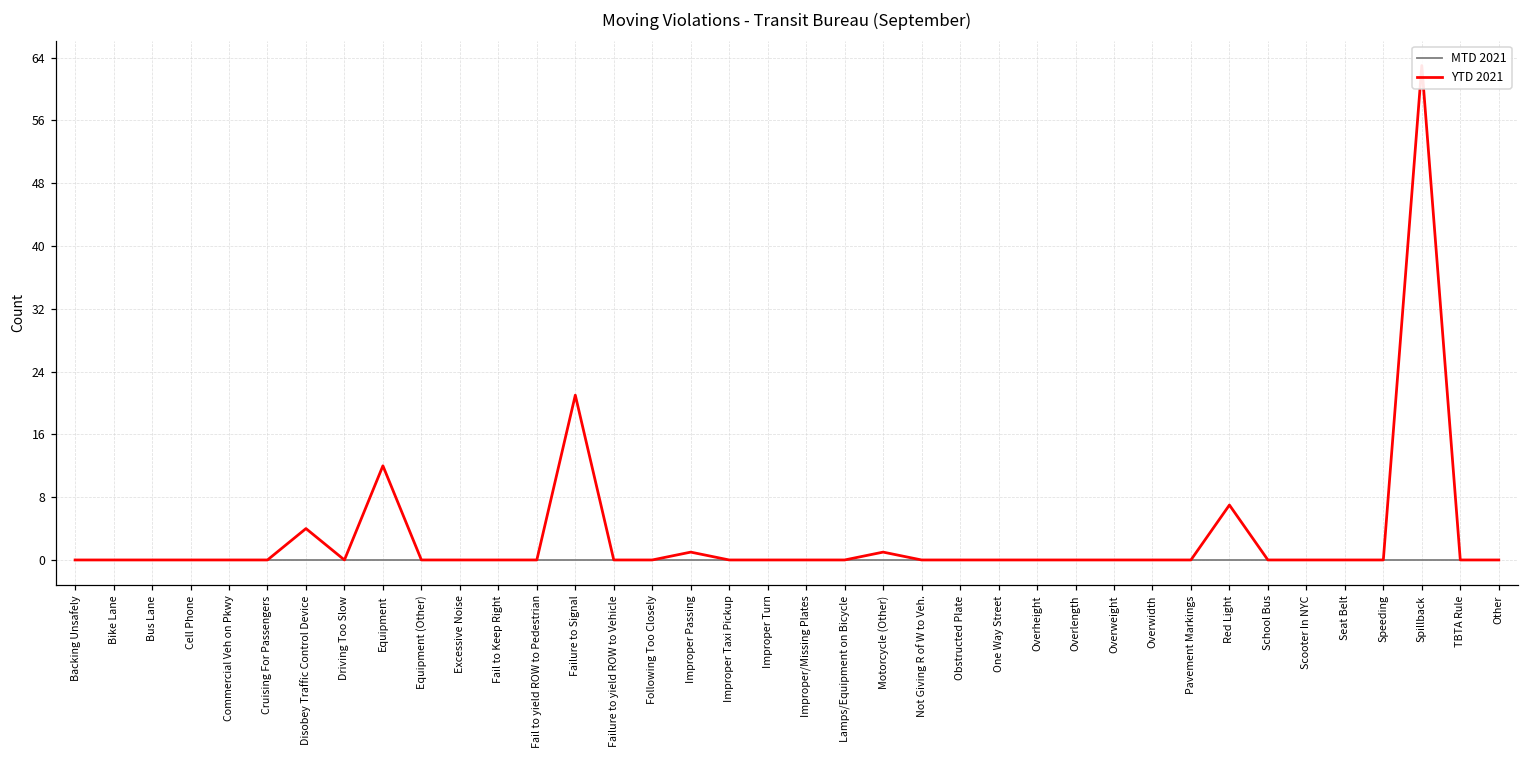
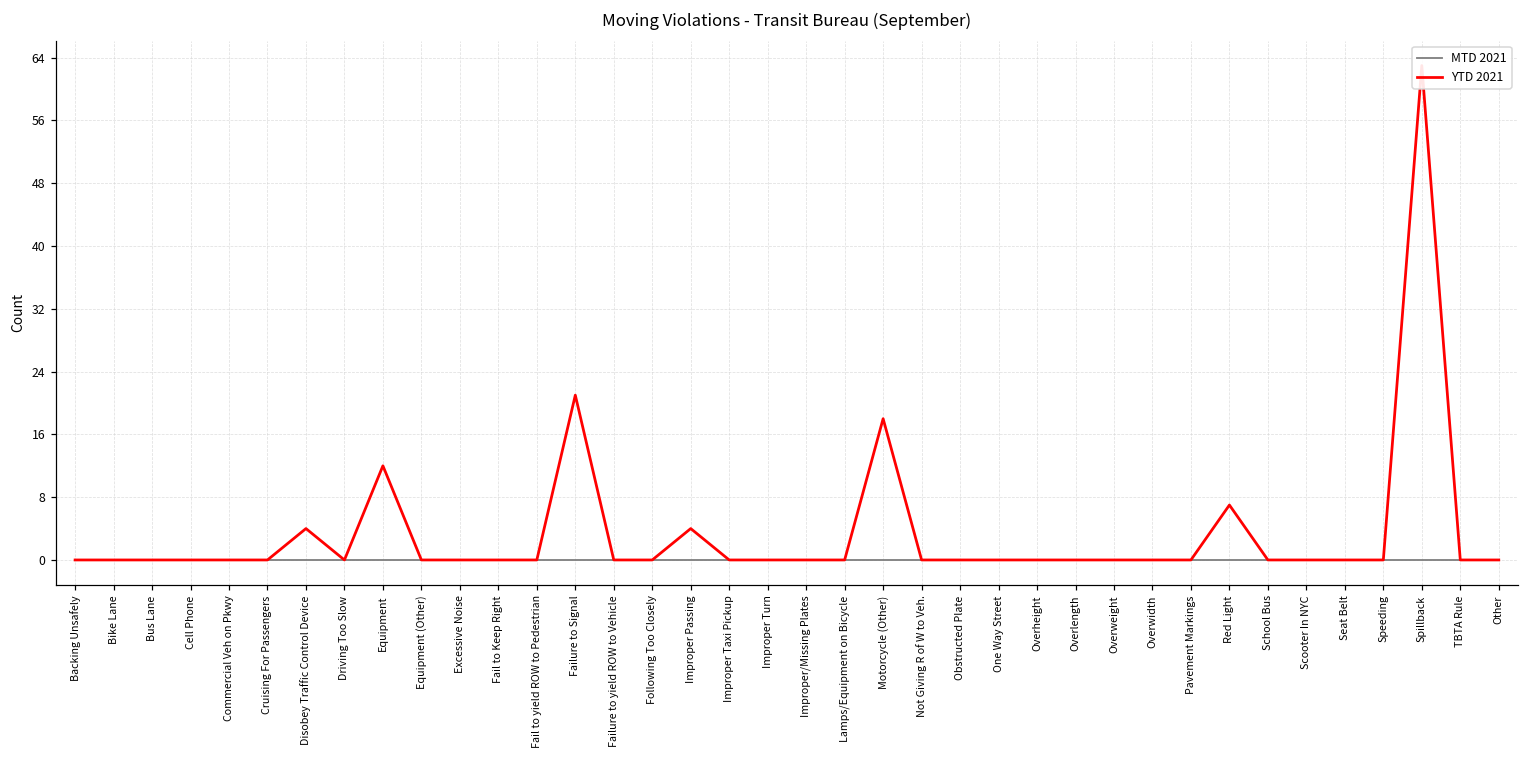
  {
    "MTD 2021": {
      "Disobey Traffic Control Device": 0,
      "Equipment": 0,
      "Failure to Signal": 0,
      "Improper Passing": 0,
      "Motorcycle (Other)": 0,
      "Red Light": 0,
      "Spillback": 0
    },
    "YTD 2021": {
      "Disobey Traffic Control Device": 4,
      "Equipment": 12,
      "Failure to Signal": 21,
-     "Improper Passing": 1,
-     "Motorcycle (Other)": 1,
+     "Improper Passing": 4,
+     "Motorcycle (Other)": 18,
      "Red Light": 7
    }
  }
